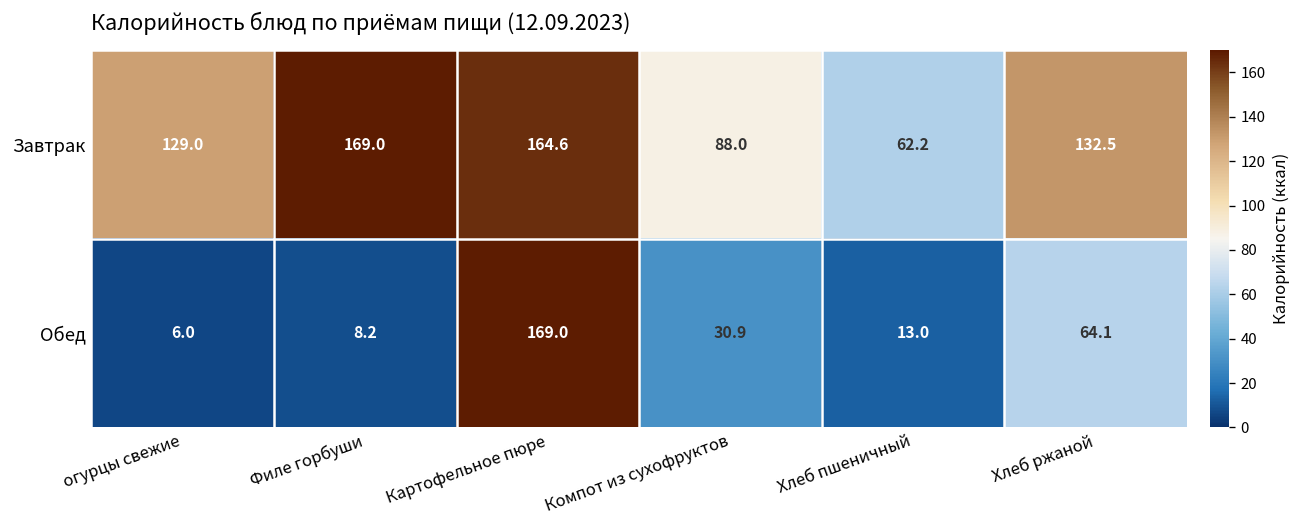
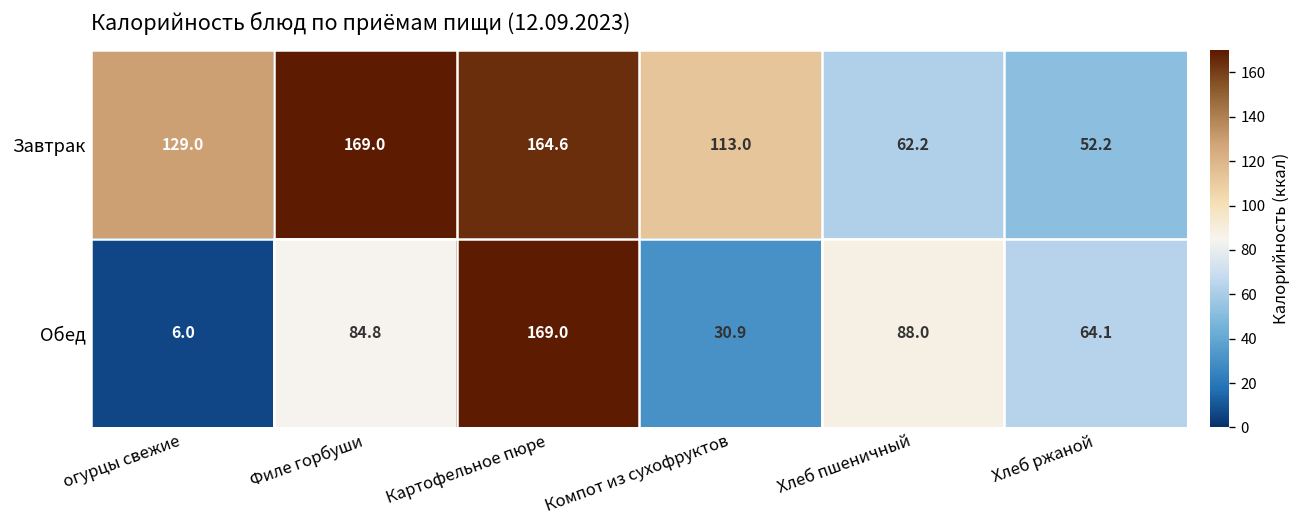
  {
    "Завтрак": {
      "огурцы свежие": 129.0,
      "Филе горбуши": 169.0,
      "Картофельное пюре": 164.6,
-     "Компот из сухофруктов": 88.0,
+     "Компот из сухофруктов": 113.0,
      "Хлеб пшеничный": 62.2,
-     "Хлеб ржаной": 132.5
+     "Хлеб ржаной": 52.2
    },
    "Обед": {
      "огурцы свежие": 6.0,
-     "Филе горбуши": 8.2,
+     "Филе горбуши": 84.8,
      "Картофельное пюре": 169.0,
      "Компот из сухофруктов": 30.9,
-     "Хлеб пшеничный": 13.0,
+     "Хлеб пшеничный": 88.0,
      "Хлеб ржаной": 64.1
    }
  }
